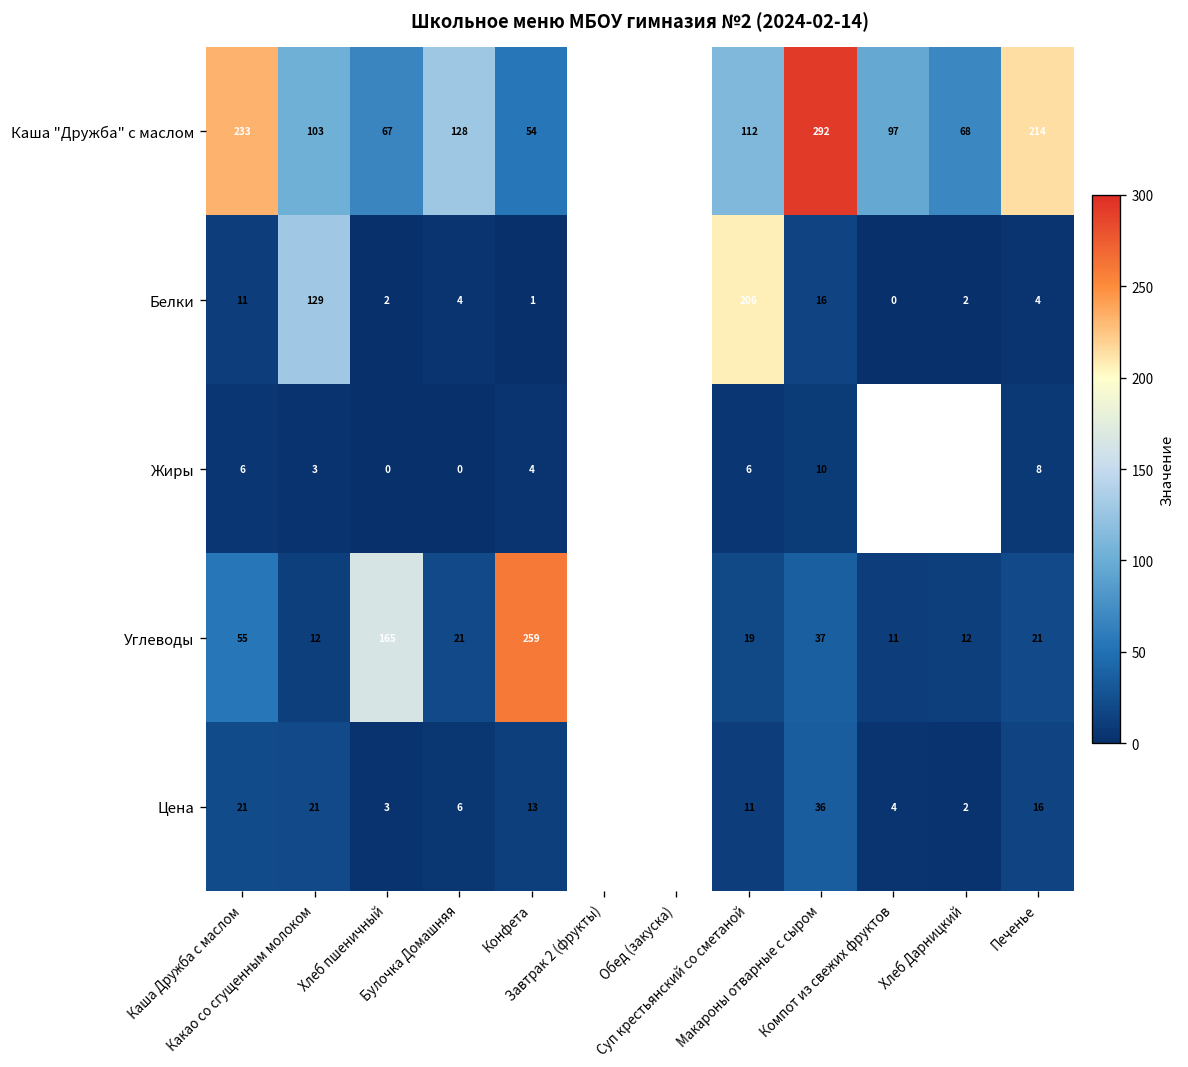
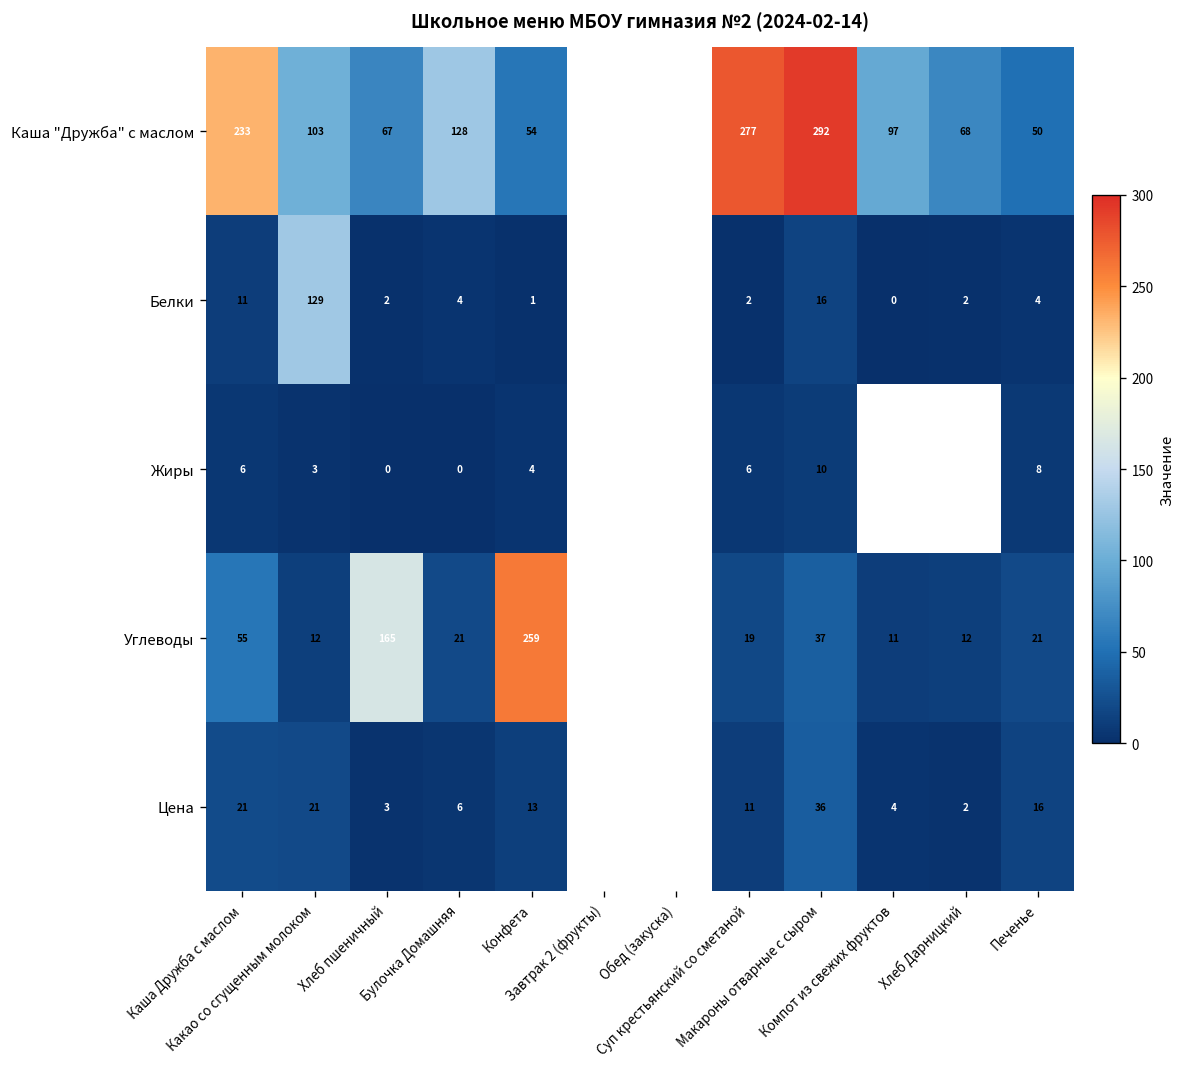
  {
    "Каша \"Дружба\" с маслом": {
      "Каша Дружба с маслом": 233,
      "Какао со сгущенным молоком": 103,
      "Хлеб пшеничный": 67,
      "Булочка Домашняя": 128,
      "Конфета": 54,
-     "Суп крестьянский со сметаной": 112,
+     "Суп крестьянский со сметаной": 277,
      "Макароны отварные с сыром": 292,
      "Компот из свежих фруктов": 97,
      "Хлеб Дарницкий": 68,
-     "Печенье": 214
+     "Печенье": 50
    },
    "Белки": {
      "Каша Дружба с маслом": 11,
      "Какао со сгущенным молоком": 129,
      "Хлеб пшеничный": 2,
      "Булочка Домашняя": 4,
      "Конфета": 1,
-     "Суп крестьянский со сметаной": 206,
+     "Суп крестьянский со сметаной": 2,
      "Макароны отварные с сыром": 16,
      "Компот из свежих фруктов": 0,
      "Хлеб Дарницкий": 2,
      "Печенье": 4
    },
    "Жиры": {
      "Каша Дружба с маслом": 6,
      "Какао со сгущенным молоком": 3,
      "Хлеб пшеничный": 0,
      "Булочка Домашняя": 0,
      "Конфета": 4,
      "Суп крестьянский со сметаной": 6,
      "Макароны отварные с сыром": 10,
      "Печенье": 8
    },
    "Углеводы": {
      "Каша Дружба с маслом": 55,
      "Какао со сгущенным молоком": 12,
      "Булочка Домашняя": 21,
      "Конфета": 259,
      "Суп крестьянский со сметаной": 19,
      "Макароны отварные с сыром": 37,
      "Компот из свежих фруктов": 11,
      "Хлеб Дарницкий": 12,
      "Печенье": 21
    },
    "Цена": {
      "Каша Дружба с маслом": 21,
      "Какао со сгущенным молоком": 21,
      "Хлеб пшеничный": 3,
      "Булочка Домашняя": 6,
      "Конфета": 13,
      "Суп крестьянский со сметаной": 11,
      "Макароны отварные с сыром": 36,
      "Компот из свежих фруктов": 4,
      "Хлеб Дарницкий": 2,
      "Печенье": 16
    }
  }
